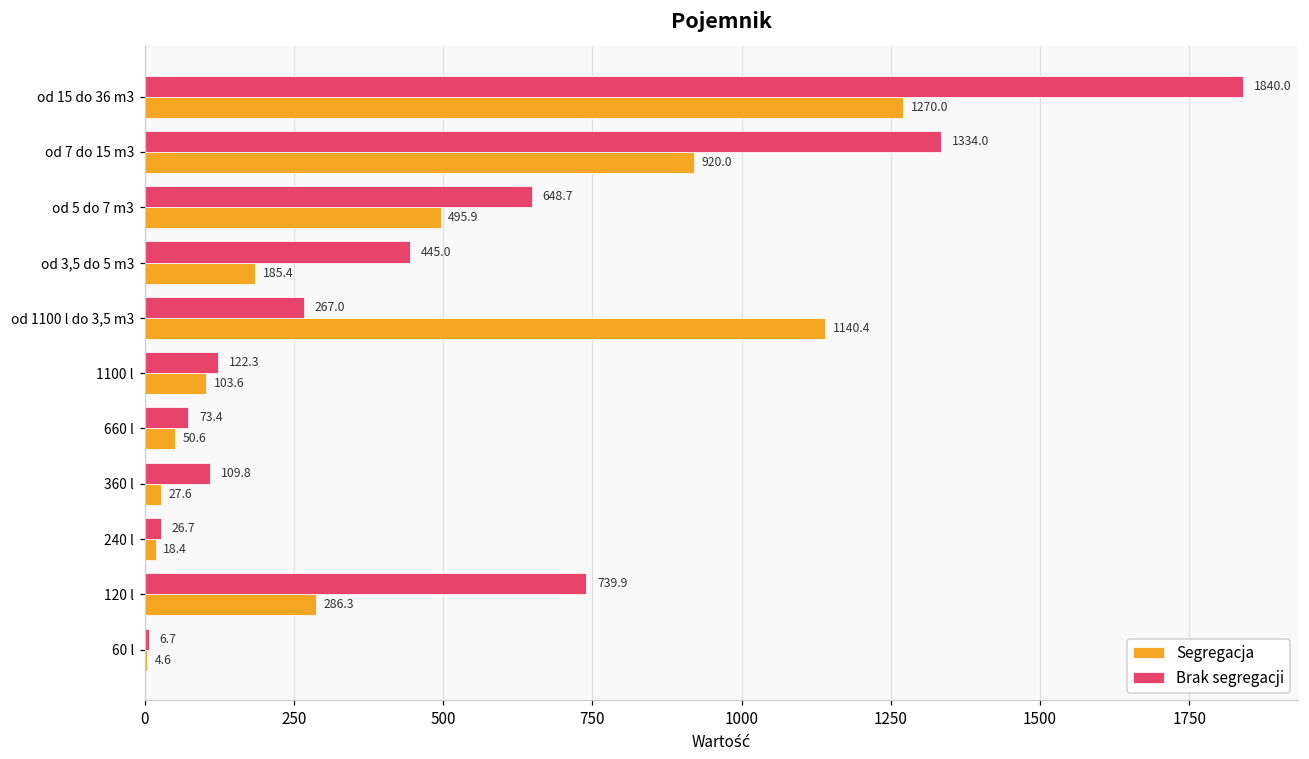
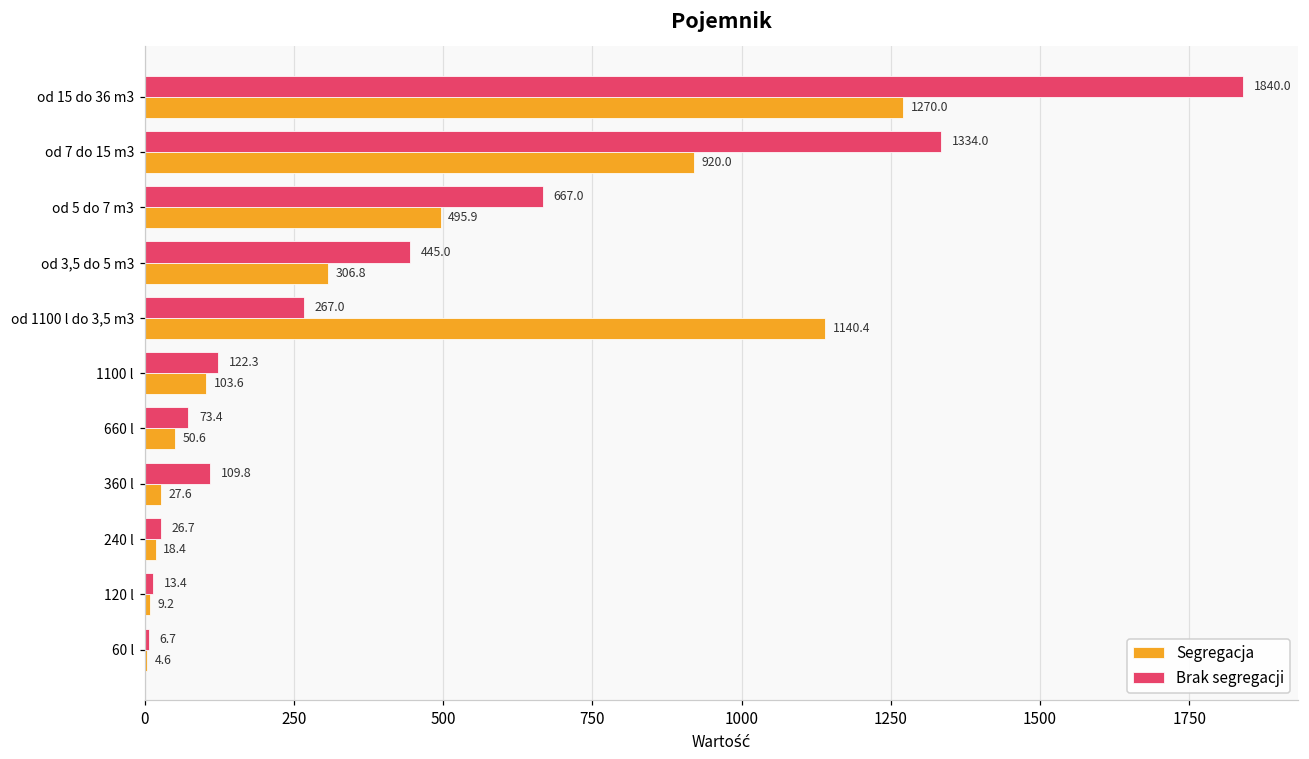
  {
    "Segregacja": {
      "od 15 do 36 m3": 1270.0,
      "od 7 do 15 m3": 920.0,
      "od 5 do 7 m3": 495.9,
-     "od 3,5 do 5 m3": 185.4,
+     "od 3,5 do 5 m3": 306.8,
      "od 1100 l do 3,5 m3": 1140.4,
      "1100 l": 103.6,
      "660 l": 50.6,
      "360 l": 27.6,
      "240 l": 18.4,
-     "120 l": 286.3,
+     "120 l": 9.2,
      "60 l": 4.6
    },
    "Brak segregacji": {
      "od 15 do 36 m3": 1840.0,
      "od 7 do 15 m3": 1334.0,
-     "od 5 do 7 m3": 648.7,
+     "od 5 do 7 m3": 667.0,
      "od 3,5 do 5 m3": 445.0,
      "od 1100 l do 3,5 m3": 267.0,
      "1100 l": 122.3,
      "660 l": 73.4,
      "360 l": 109.8,
      "240 l": 26.7,
-     "120 l": 739.9,
+     "120 l": 13.4,
      "60 l": 6.7
    }
  }
